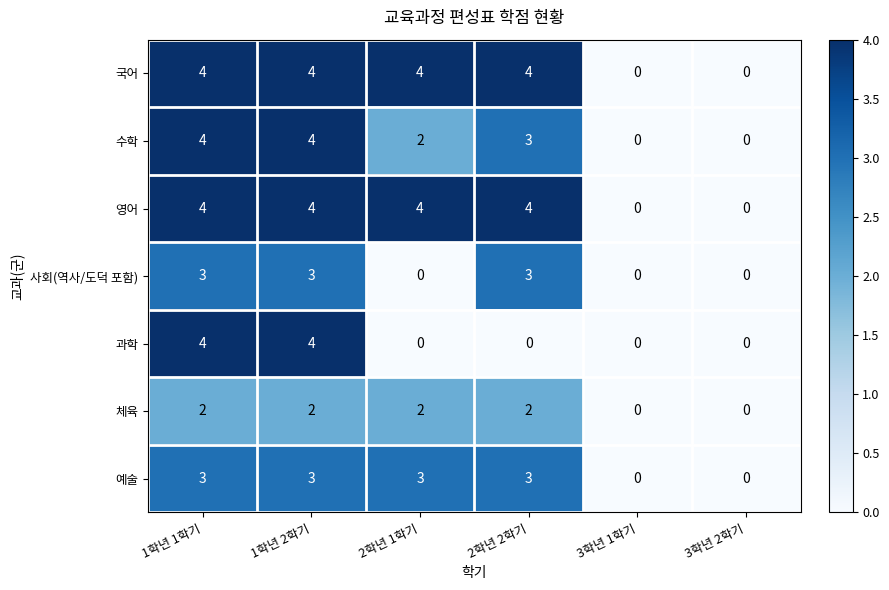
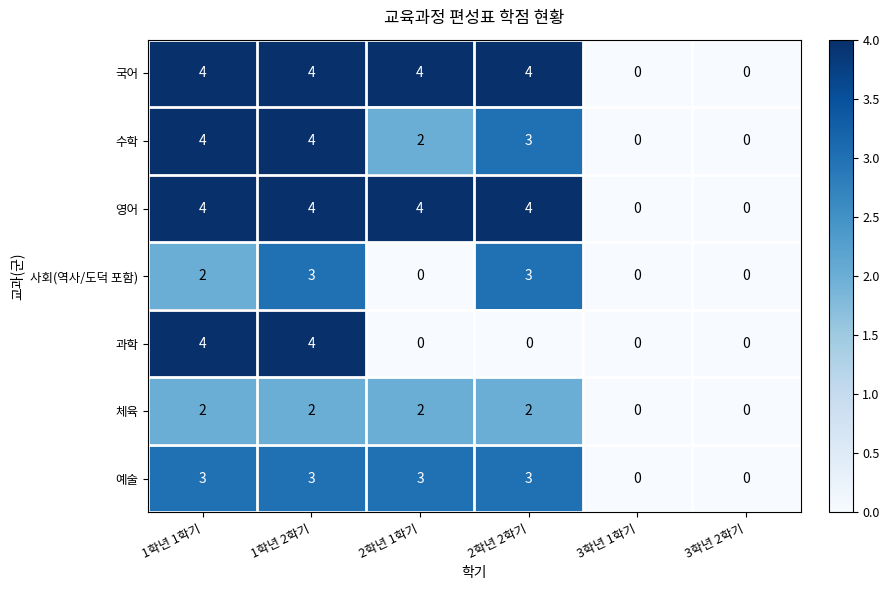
  {
    "국어": {
      "1학년 1학기": 4,
      "1학년 2학기": 4,
      "2학년 1학기": 4,
      "2학년 2학기": 4,
      "3학년 1학기": 0,
      "3학년 2학기": 0
    },
    "수학": {
      "1학년 1학기": 4,
      "1학년 2학기": 4,
      "2학년 1학기": 2,
      "2학년 2학기": 3,
      "3학년 1학기": 0,
      "3학년 2학기": 0
    },
    "영어": {
      "1학년 1학기": 4,
      "1학년 2학기": 4,
      "2학년 1학기": 4,
      "2학년 2학기": 4,
      "3학년 1학기": 0,
      "3학년 2학기": 0
    },
    "사회(역사/도덕 포함)": {
-     "1학년 1학기": 3,
+     "1학년 1학기": 2,
      "1학년 2학기": 3,
      "2학년 1학기": 0,
      "2학년 2학기": 3,
      "3학년 1학기": 0,
      "3학년 2학기": 0
    },
    "과학": {
      "1학년 1학기": 4,
      "1학년 2학기": 4,
      "2학년 1학기": 0,
      "2학년 2학기": 0,
      "3학년 1학기": 0,
      "3학년 2학기": 0
    },
    "체육": {
      "1학년 1학기": 2,
      "1학년 2학기": 2,
      "2학년 1학기": 2,
      "2학년 2학기": 2,
      "3학년 1학기": 0,
      "3학년 2학기": 0
    },
    "예술": {
      "1학년 1학기": 3,
      "1학년 2학기": 3,
      "2학년 1학기": 3,
      "2학년 2학기": 3,
      "3학년 1학기": 0,
      "3학년 2학기": 0
    }
  }
